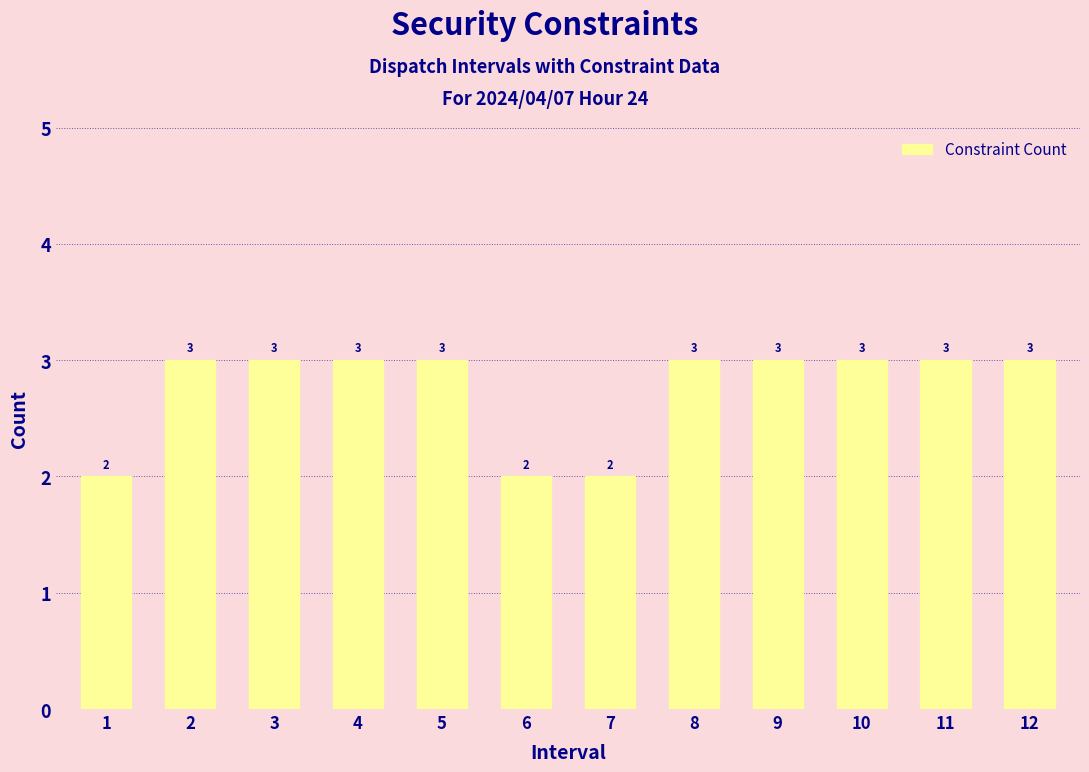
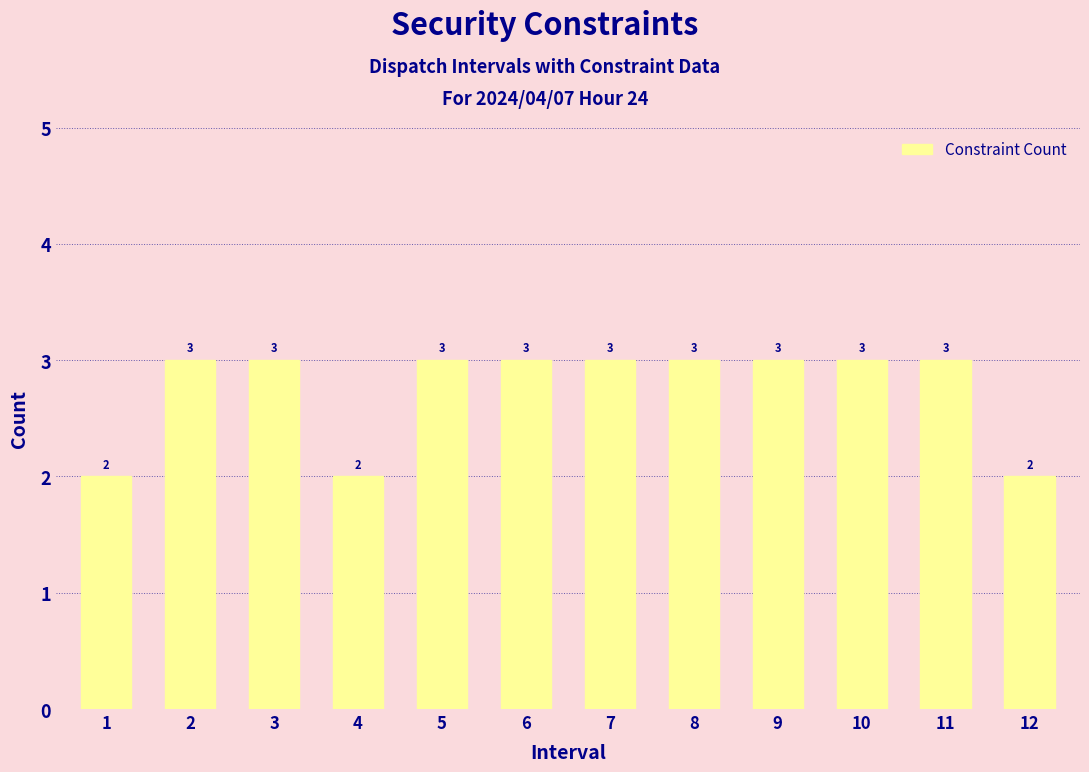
  {
    "1": 2,
    "2": 3,
    "3": 3,
-   "4": 3,
+   "4": 2,
    "5": 3,
-   "6": 2,
-   "7": 2,
+   "6": 3,
+   "7": 3,
    "8": 3,
    "9": 3,
    "10": 3,
    "11": 3,
-   "12": 3
+   "12": 2
  }
